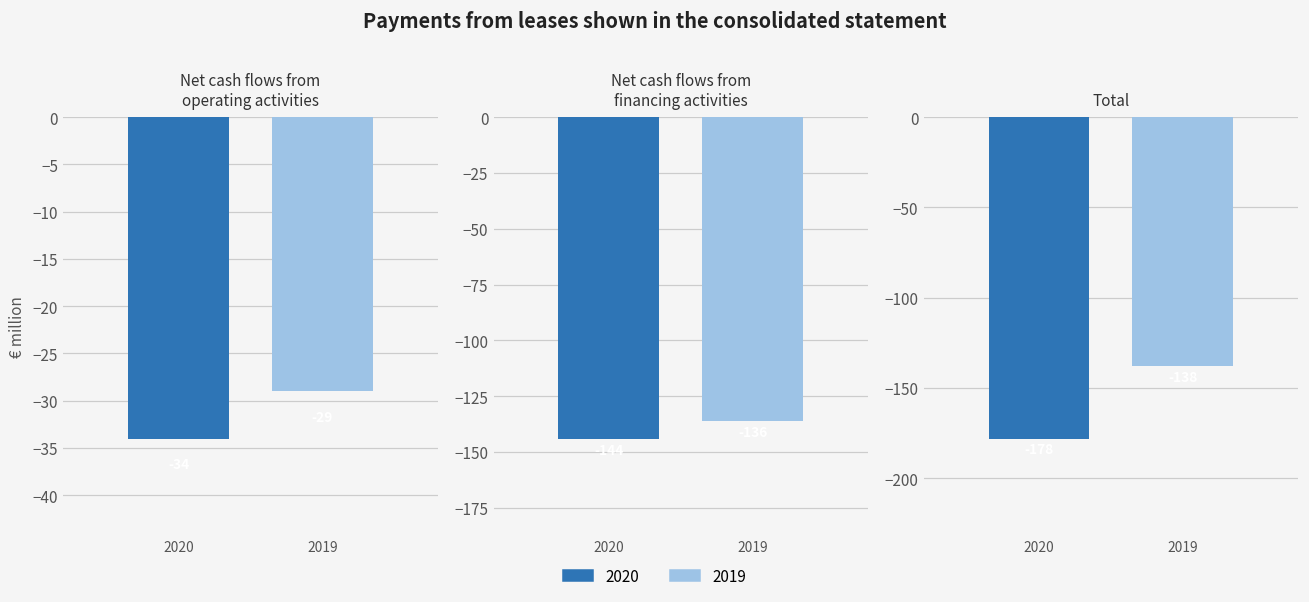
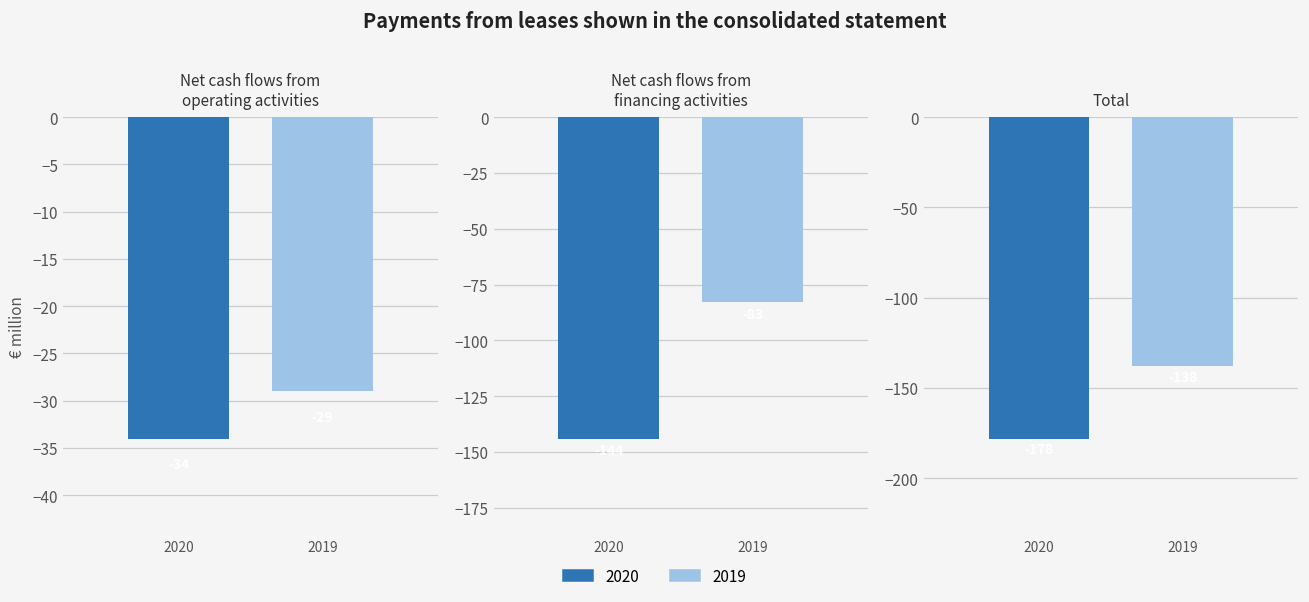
  {
    "Net cash flows from operating activities": {
      "2020": -34,
      "2019": -29
    },
    "Net cash flows from financing activities": {
      "2020": -144,
-     "2019": -136
+     "2019": -83
    },
    "Total": {
      "2020": -178,
      "2019": -138
    }
  }
